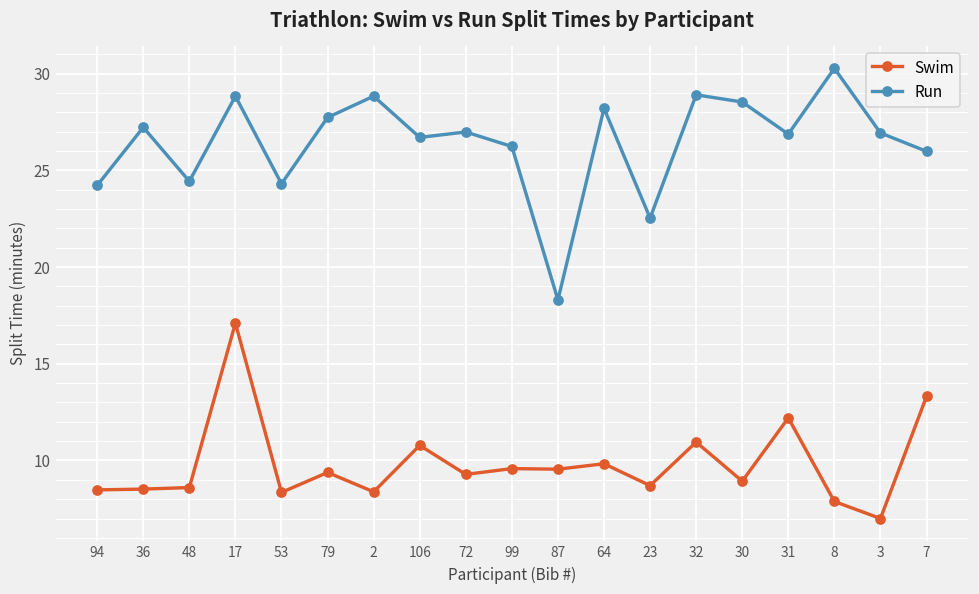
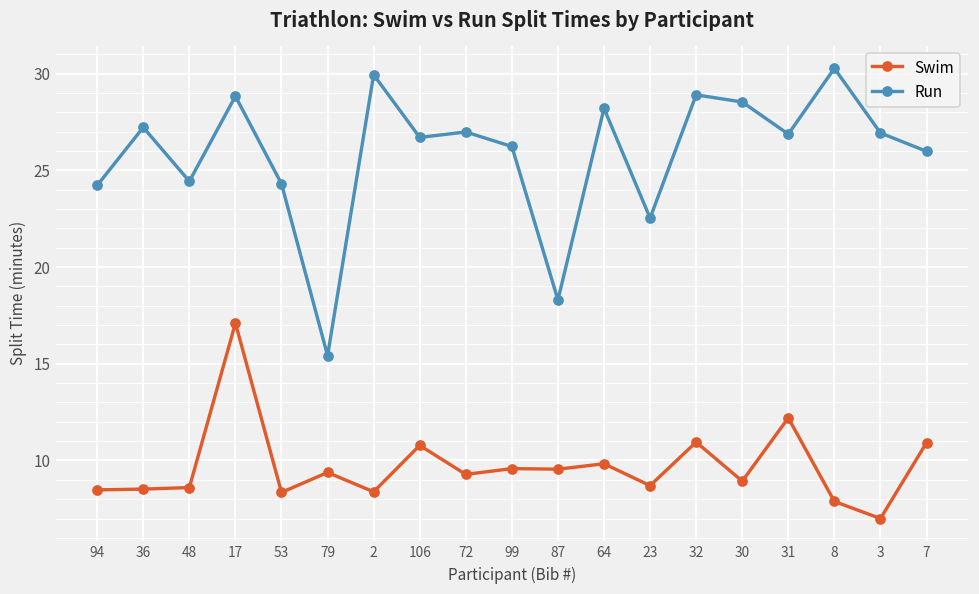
  {
    "Swim": {
      "94": 8.5,
      "36": 8.5,
      "48": 8.6,
      "17": 17.1,
      "53": 8.4,
      "79": 9.4,
      "2": 8.4,
      "106": 10.8,
      "72": 9.3,
      "99": 9.6,
      "87": 9.6,
      "64": 9.8,
      "23": 8.7,
      "32": 11.0,
      "30": 8.9,
      "31": 12.2,
      "8": 7.9,
      "3": 7.0,
-     "7": 13.3
+     "7": 10.9
    },
    "Run": {
      "94": 24.2,
      "36": 27.2,
      "48": 24.4,
      "17": 28.8,
      "53": 24.3,
-     "79": 27.7,
-     "2": 28.8,
+     "79": 15.4,
+     "2": 29.9,
      "106": 26.7,
      "72": 27.0,
      "99": 26.2,
      "87": 18.3,
      "64": 28.2,
      "23": 22.5,
      "32": 28.9,
      "30": 28.5,
      "31": 26.9,
      "8": 30.3,
      "3": 26.9,
      "7": 26.0
    }
  }
